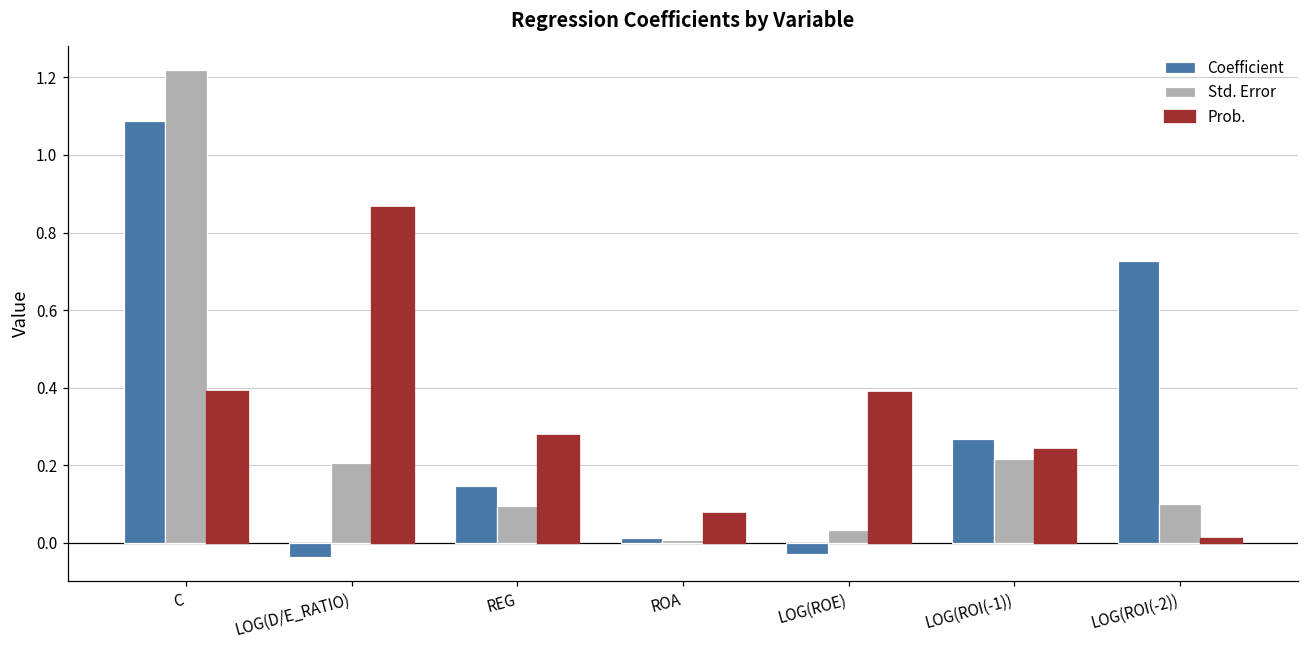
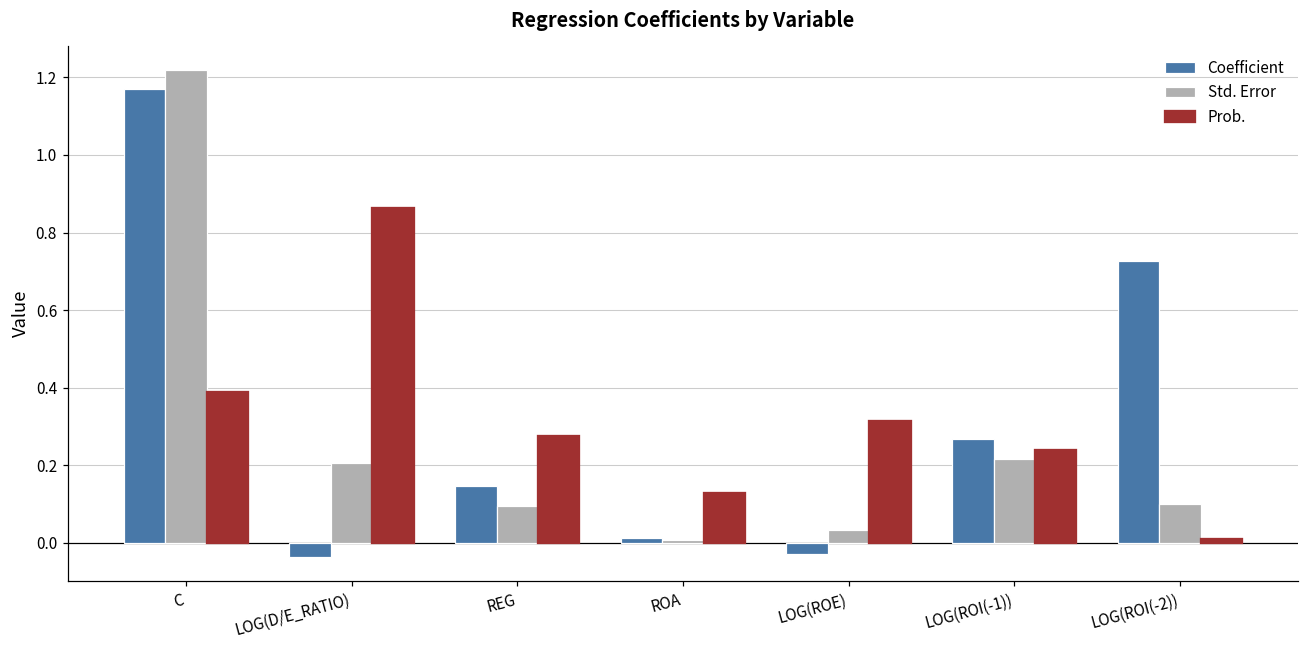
  {
    "Coefficient": {
-     "C": 1.09,
+     "C": 1.17,
      "LOG(D/E_RATIO)": -0.04,
      "REG": 0.15,
      "ROA": 0.01,
      "LOG(ROE)": -0.03,
      "LOG(ROI(-1))": 0.27,
      "LOG(ROI(-2))": 0.73
    },
    "Std. Error": {
      "C": 1.22,
      "LOG(D/E_RATIO)": 0.21,
      "REG": 0.09,
      "LOG(ROE)": 0.03,
      "LOG(ROI(-1))": 0.22,
      "LOG(ROI(-2))": 0.10
    },
    "Prob.": {
      "C": 0.39,
      "LOG(D/E_RATIO)": 0.86,
      "REG": 0.28,
-     "ROA": 0.07,
-     "LOG(ROE)": 0.39,
+     "ROA": 0.13,
+     "LOG(ROE)": 0.32,
      "LOG(ROI(-1))": 0.24,
      "LOG(ROI(-2))": 0.01
    }
  }
